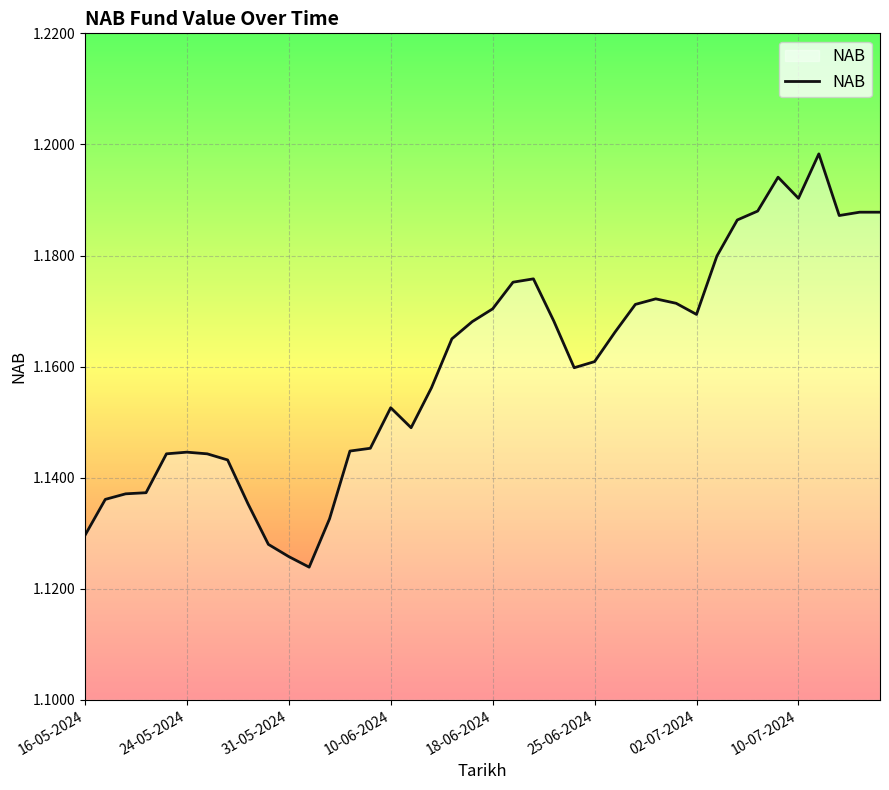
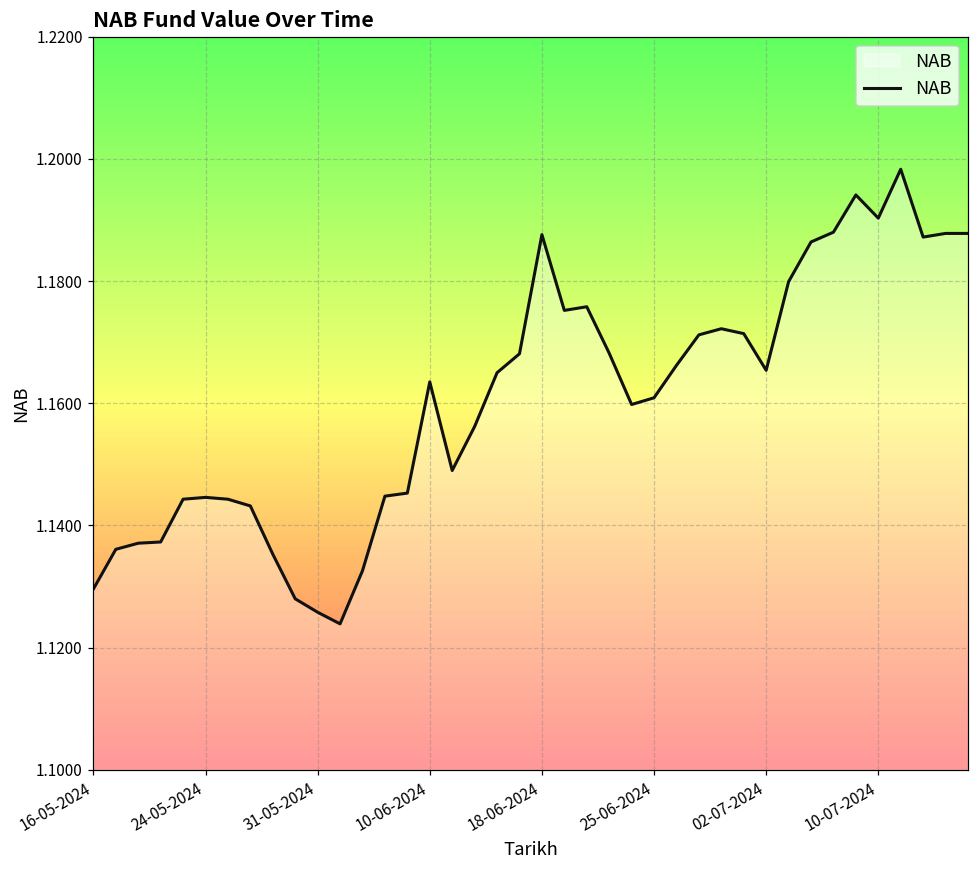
  {
    "16-05-2024": 1.130,
    "24-05-2024": 1.145,
    "31-05-2024": 1.126,
-   "10-06-2024": 1.153,
-   "18-06-2024": 1.170,
+   "10-06-2024": 1.164,
+   "18-06-2024": 1.188,
    "25-06-2024": 1.161,
-   "02-07-2024": 1.169,
+   "02-07-2024": 1.165,
    "10-07-2024": 1.190
  }
